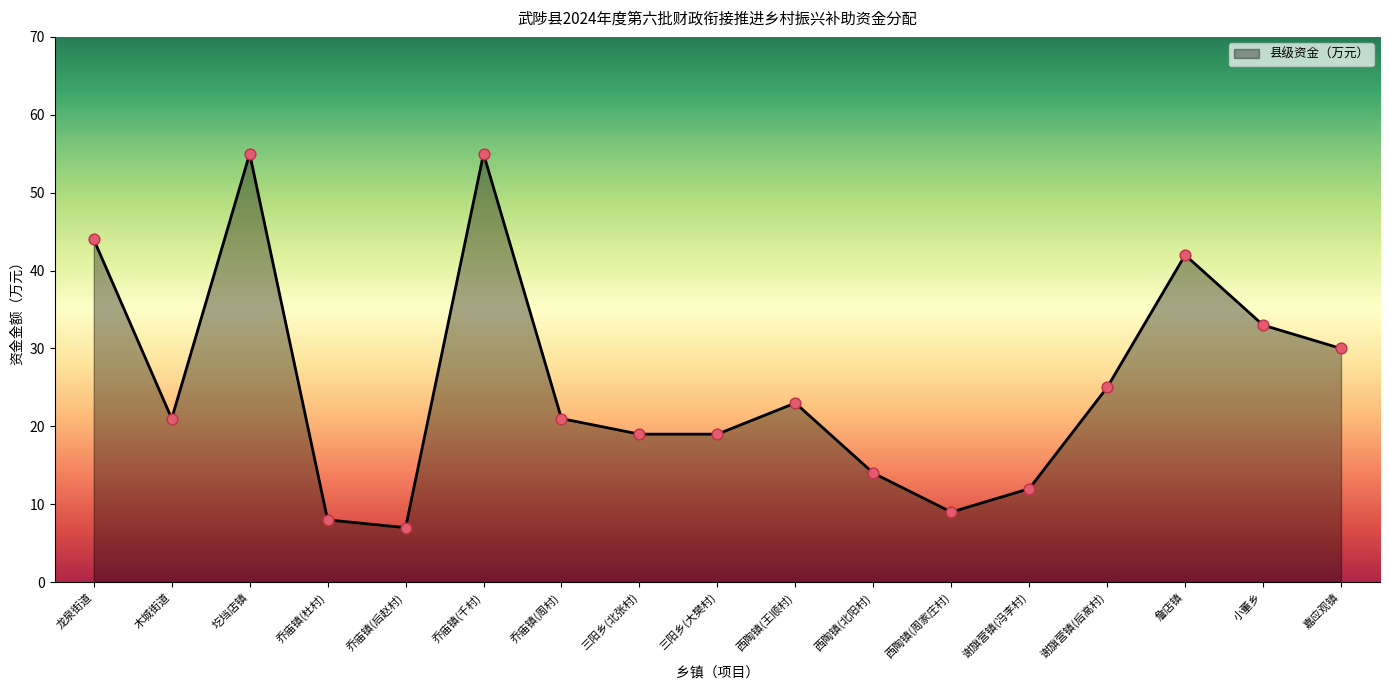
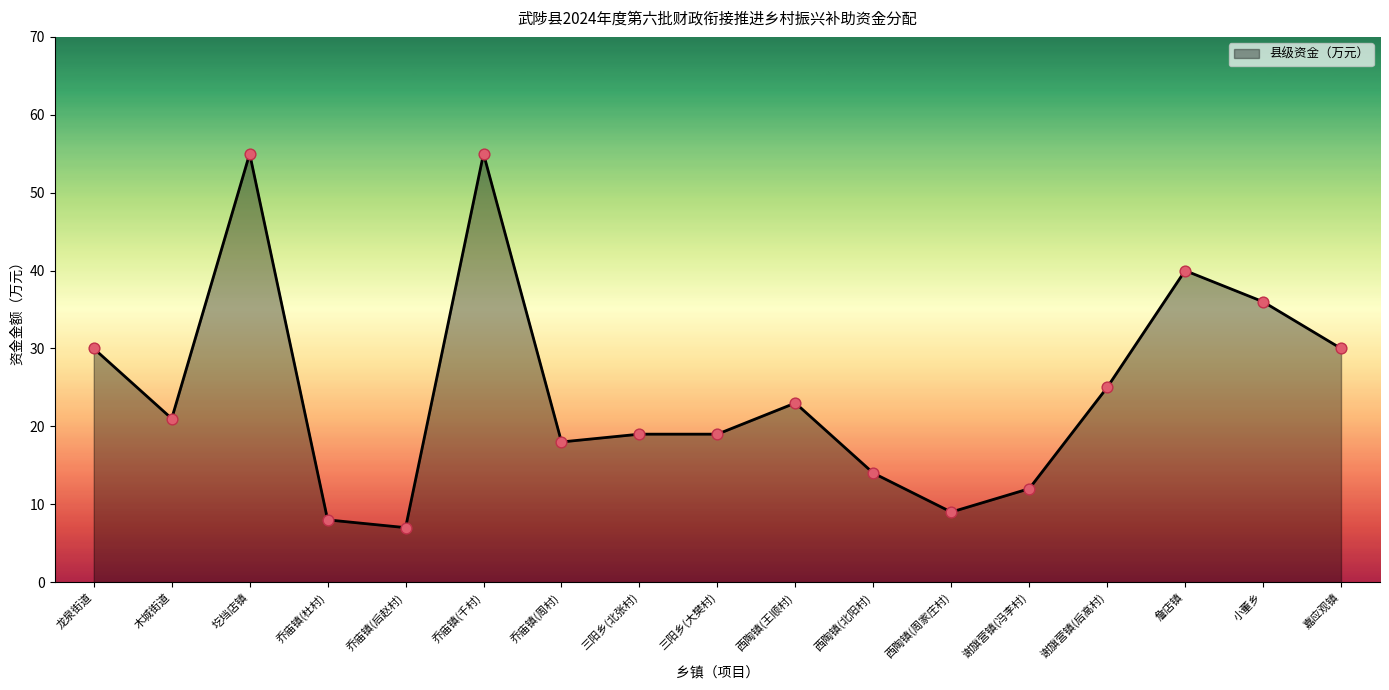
  {
-   "龙泉街道": 44,
+   "龙泉街道": 30,
    "木城街道": 21,
    "圪垱店镇": 55,
    "乔庙镇(杜村)": 8,
    "乔庙镇(后赵村)": 7,
    "乔庙镇(千村)": 55,
-   "乔庙镇(周村)": 21,
+   "乔庙镇(周村)": 18,
    "三阳乡(北张村)": 19,
    "三阳乡(大樊村)": 19,
    "西陶镇(王顺村)": 23,
    "西陶镇(北阳村)": 14,
    "西陶镇(周家庄村)": 9,
    "谢旗营镇(冯李村)": 12,
    "谢旗营镇(后高村)": 25,
-   "詹店镇": 42,
-   "小董乡": 33,
+   "詹店镇": 40,
+   "小董乡": 36,
    "嘉应观镇": 30
  }
